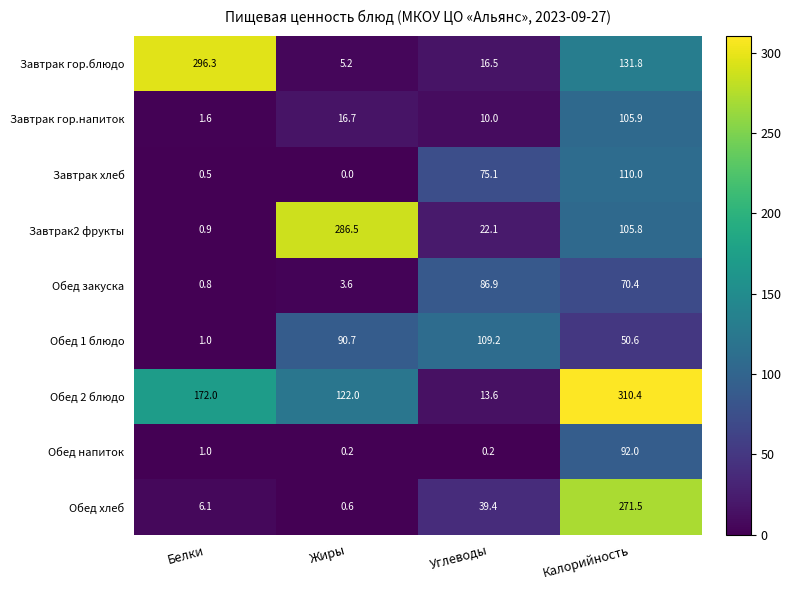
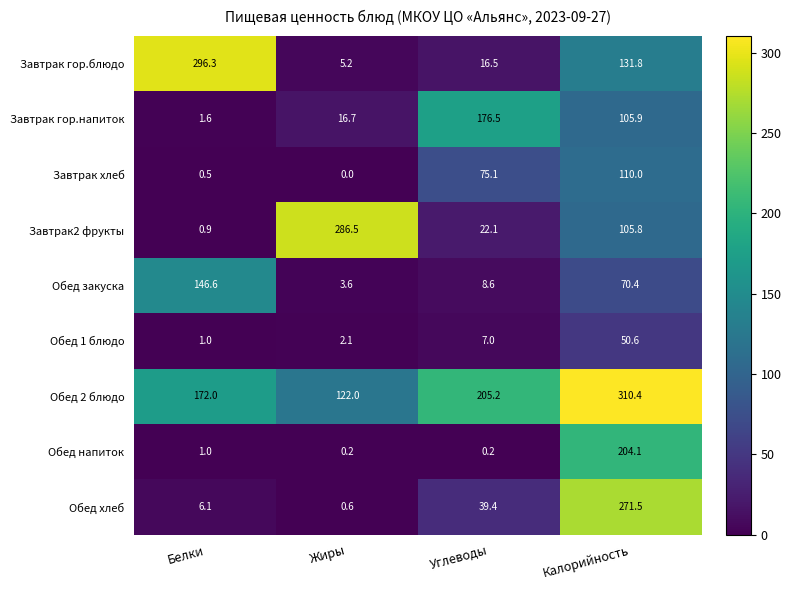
  {
    "Завтрак гор.блюдо": {
      "Белки": 296.3,
      "Жиры": 5.2,
      "Углеводы": 16.5,
      "Калорийность": 131.8
    },
    "Завтрак гор.напиток": {
      "Белки": 1.6,
      "Жиры": 16.7,
-     "Углеводы": 10.0,
+     "Углеводы": 176.5,
      "Калорийность": 105.9
    },
    "Завтрак хлеб": {
      "Белки": 0.5,
      "Жиры": 0.0,
      "Углеводы": 75.1,
      "Калорийность": 110.0
    },
    "Завтрак2 фрукты": {
      "Белки": 0.9,
      "Жиры": 286.5,
      "Углеводы": 22.1,
      "Калорийность": 105.8
    },
    "Обед закуска": {
-     "Белки": 0.8,
+     "Белки": 146.6,
      "Жиры": 3.6,
-     "Углеводы": 86.9,
+     "Углеводы": 8.6,
      "Калорийность": 70.4
    },
    "Обед 1 блюдо": {
      "Белки": 1.0,
-     "Жиры": 90.7,
-     "Углеводы": 109.2,
+     "Жиры": 2.1,
+     "Углеводы": 7.0,
      "Калорийность": 50.6
    },
    "Обед 2 блюдо": {
      "Белки": 172.0,
      "Жиры": 122.0,
-     "Углеводы": 13.6,
+     "Углеводы": 205.2,
      "Калорийность": 310.4
    },
    "Обед напиток": {
      "Белки": 1.0,
      "Жиры": 0.2,
      "Углеводы": 0.2,
-     "Калорийность": 92.0
+     "Калорийность": 204.1
    },
    "Обед хлеб": {
      "Белки": 6.1,
      "Жиры": 0.6,
      "Углеводы": 39.4,
      "Калорийность": 271.5
    }
  }
